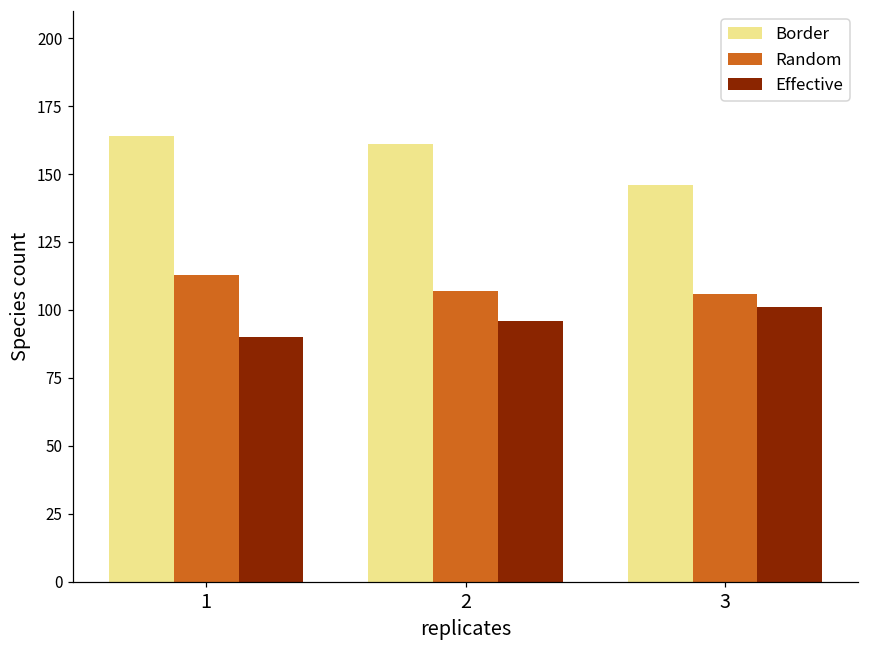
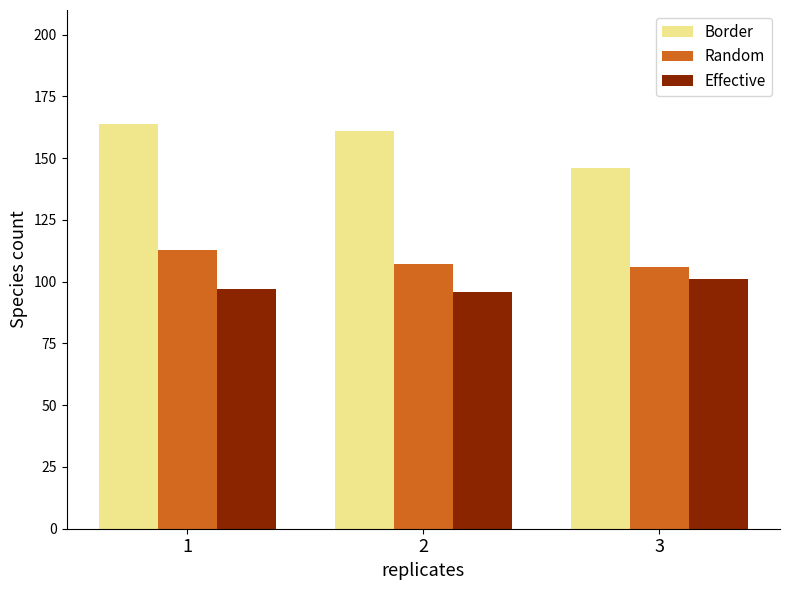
  {
    "Border": {
      "1": 164,
      "2": 161,
      "3": 146
    },
    "Random": {
      "1": 113,
      "2": 107,
      "3": 106
    },
    "Effective": {
-     "1": 90,
+     "1": 97,
      "2": 96,
      "3": 101
    }
  }
